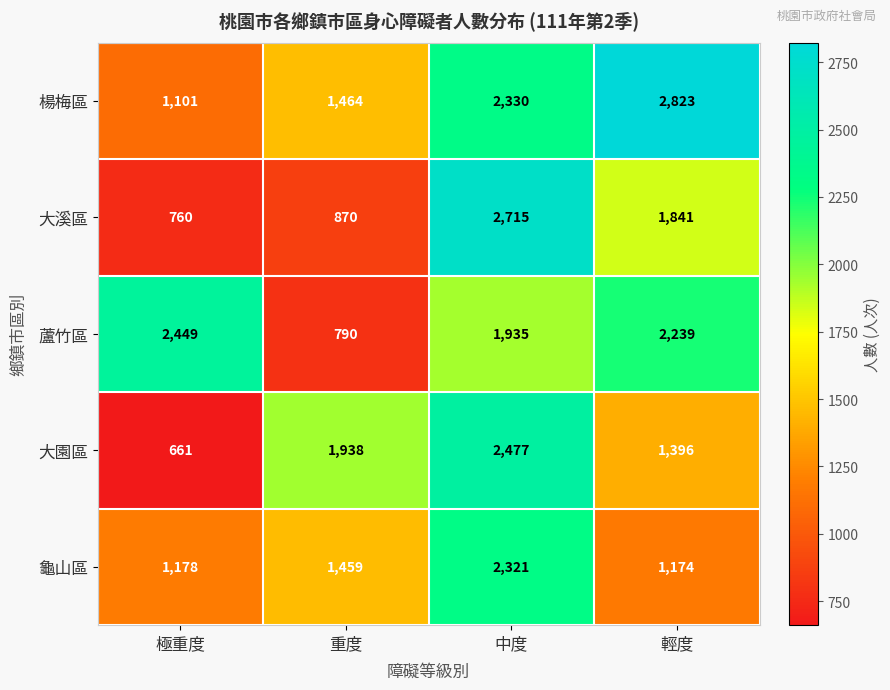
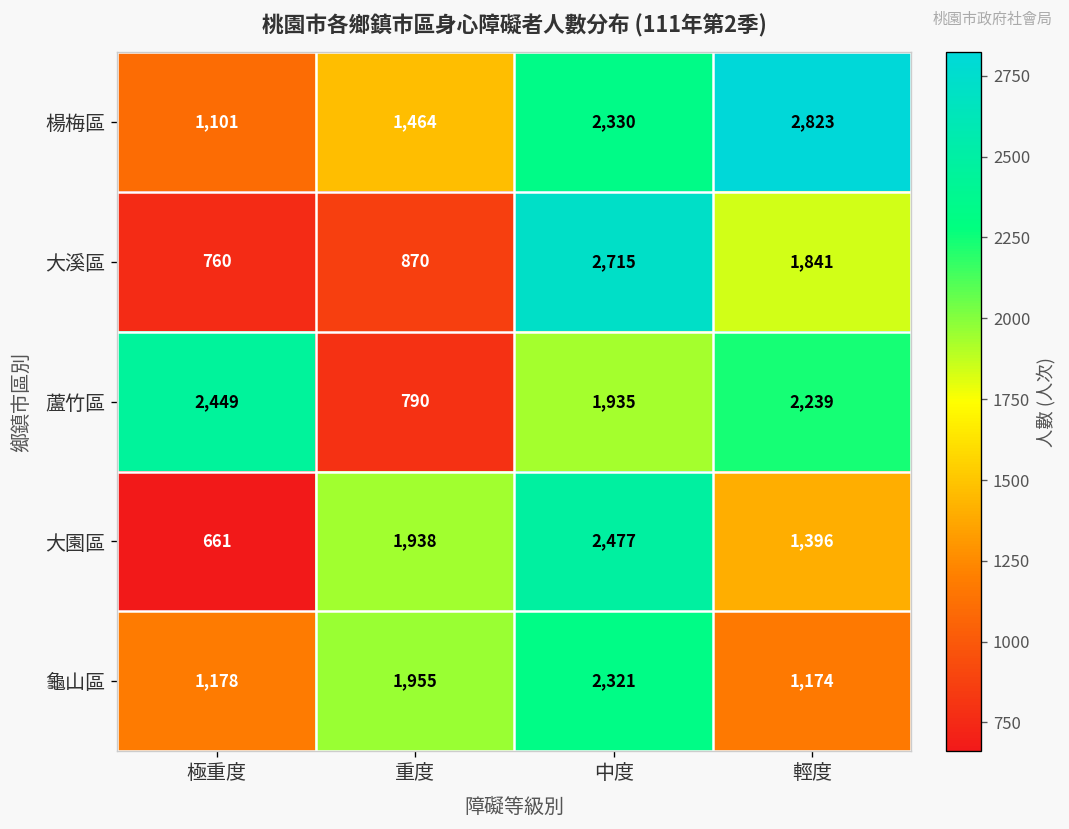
  {
    "楊梅區": {
      "極重度": "1,101",
      "重度": "1,464",
      "中度": "2,330",
      "輕度": "2,823"
    },
    "大溪區": {
      "極重度": "760",
      "重度": "870",
      "中度": "2,715",
      "輕度": "1,841"
    },
    "蘆竹區": {
      "極重度": "2,449",
      "重度": "790",
      "中度": "1,935",
      "輕度": "2,239"
    },
    "大園區": {
      "極重度": "661",
      "重度": "1,938",
      "中度": "2,477",
      "輕度": "1,396"
    },
    "龜山區": {
      "極重度": "1,178",
-     "重度": "1,459",
+     "重度": "1,955",
      "中度": "2,321",
      "輕度": "1,174"
    }
  }
